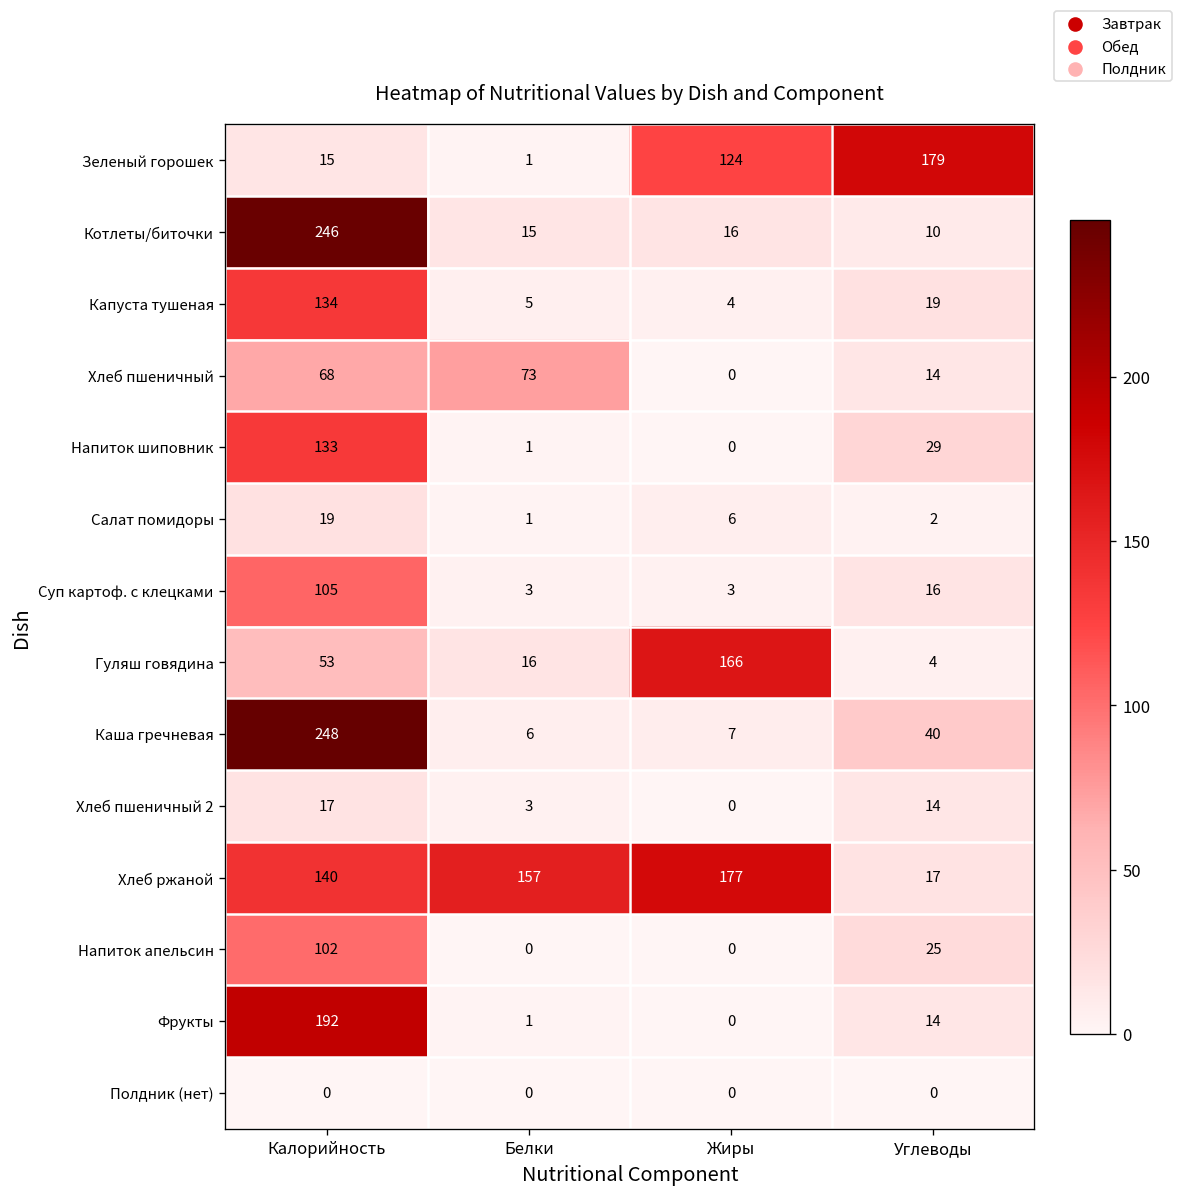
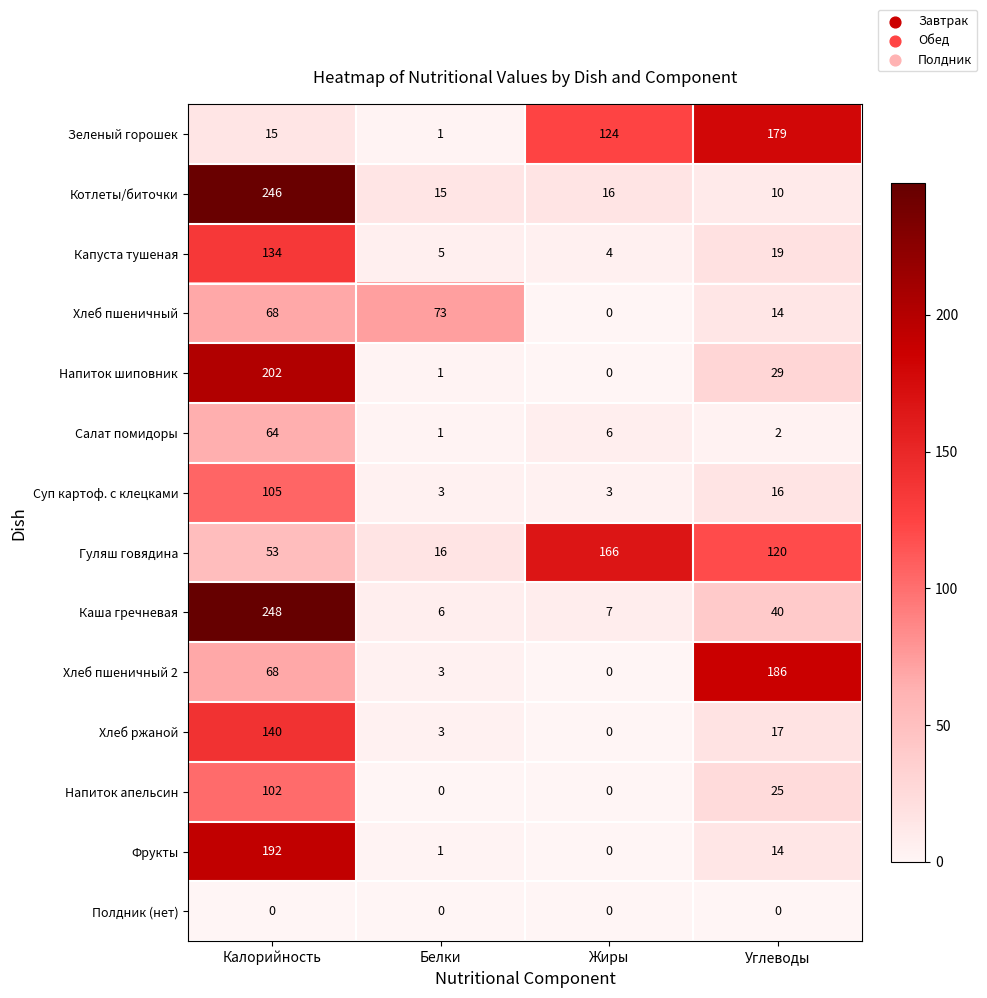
  {
    "Зеленый горошек": {
      "Калорийность": 15,
      "Белки": 1,
      "Жиры": 124,
      "Углеводы": 179
    },
    "Котлеты/биточки": {
      "Калорийность": 246,
      "Белки": 15,
      "Жиры": 16,
      "Углеводы": 10
    },
    "Капуста тушеная": {
      "Калорийность": 134,
      "Белки": 5,
      "Жиры": 4,
      "Углеводы": 19
    },
    "Хлеб пшеничный": {
      "Калорийность": 68,
      "Белки": 73,
      "Жиры": 0,
      "Углеводы": 14
    },
    "Напиток шиповник": {
-     "Калорийность": 133,
+     "Калорийность": 202,
      "Белки": 1,
      "Жиры": 0,
      "Углеводы": 29
    },
    "Салат помидоры": {
-     "Калорийность": 19,
+     "Калорийность": 64,
      "Белки": 1,
      "Жиры": 6,
      "Углеводы": 2
    },
    "Суп картоф. с клецками": {
      "Калорийность": 105,
      "Белки": 3,
      "Жиры": 3,
      "Углеводы": 16
    },
    "Гуляш говядина": {
      "Калорийность": 53,
      "Белки": 16,
      "Жиры": 166,
-     "Углеводы": 4
+     "Углеводы": 120
    },
    "Каша гречневая": {
      "Калорийность": 248,
      "Белки": 6,
      "Жиры": 7,
      "Углеводы": 40
    },
    "Хлеб пшеничный 2": {
-     "Калорийность": 17,
+     "Калорийность": 68,
      "Белки": 3,
      "Жиры": 0,
-     "Углеводы": 14
+     "Углеводы": 186
    },
    "Хлеб ржаной": {
      "Калорийность": 140,
-     "Белки": 157,
-     "Жиры": 177,
+     "Белки": 3,
+     "Жиры": 0,
      "Углеводы": 17
    },
    "Напиток апельсин": {
      "Калорийность": 102,
      "Белки": 0,
      "Жиры": 0,
      "Углеводы": 25
    },
    "Фрукты": {
      "Калорийность": 192,
      "Белки": 1,
      "Жиры": 0,
      "Углеводы": 14
    },
    "Полдник (нет)": {
      "Калорийность": 0,
      "Белки": 0,
      "Жиры": 0,
      "Углеводы": 0
    }
  }
